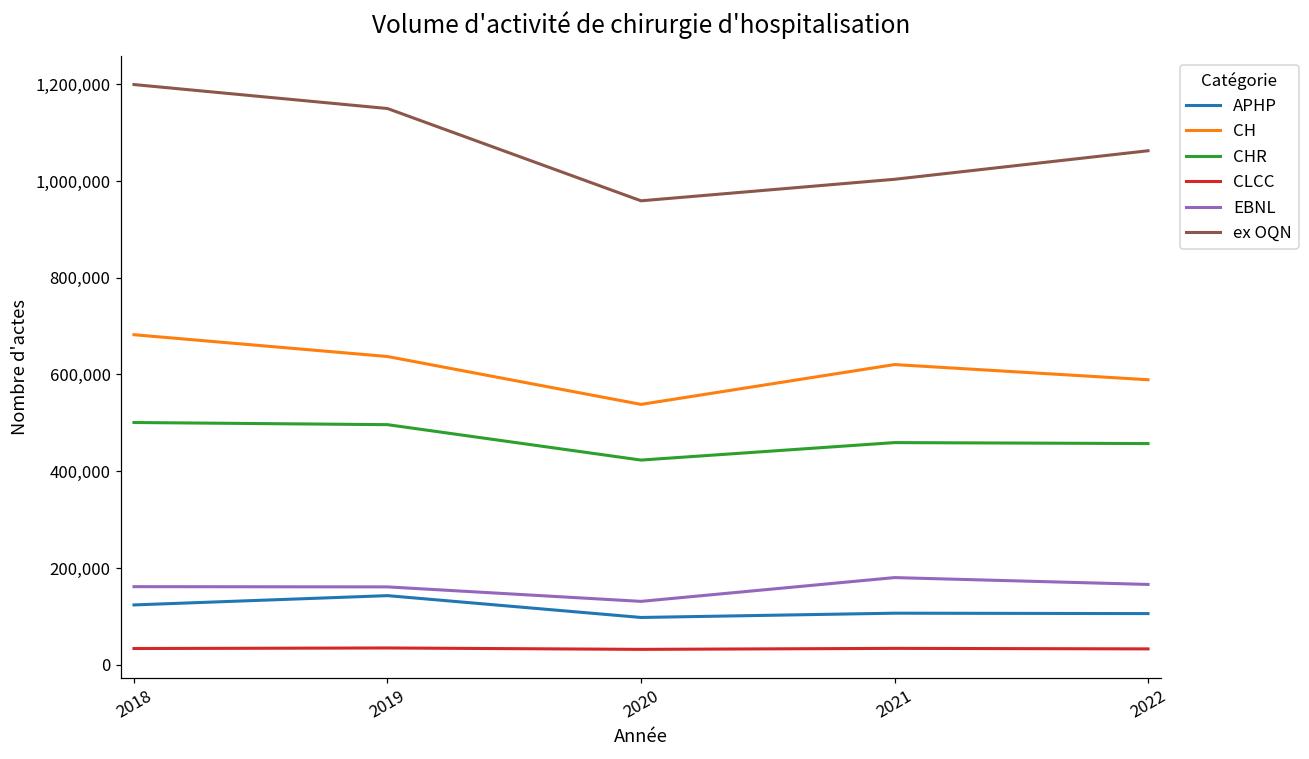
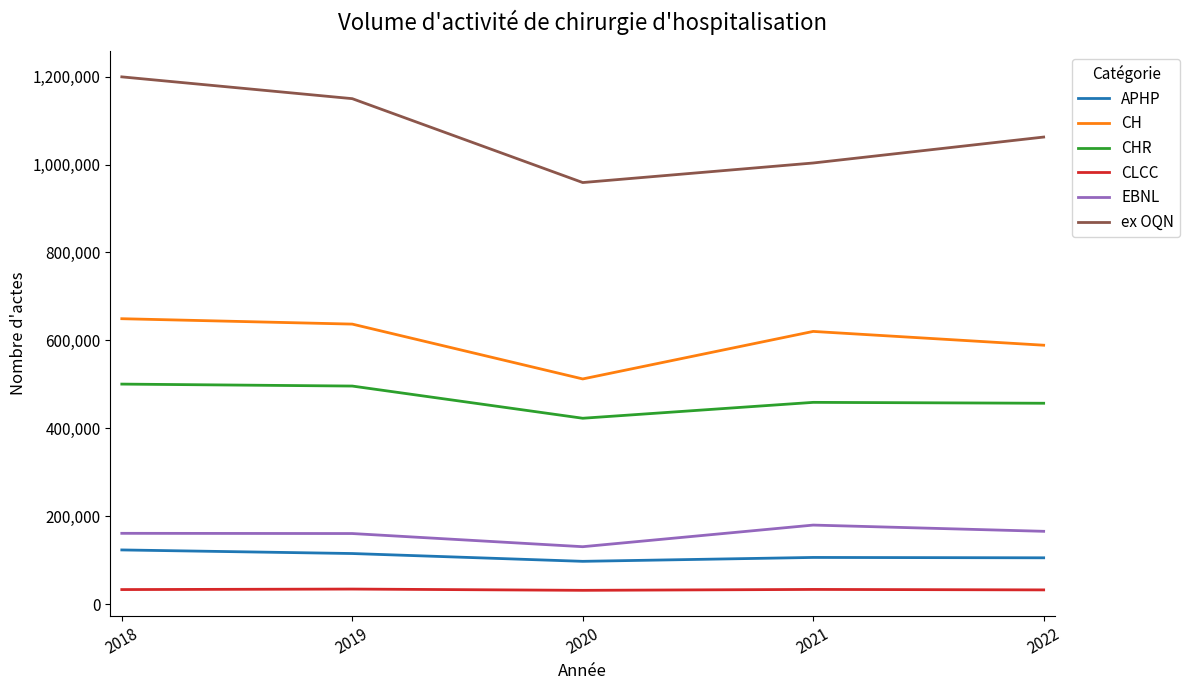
  {
    "APHP": {
      "2018": "120,000",
-     "2019": "140,000",
+     "2019": "120,000",
      "2020": "100,000",
      "2021": "110,000",
      "2022": "110,000"
    },
    "CH": {
-     "2018": "680,000",
+     "2018": "650,000",
      "2019": "640,000",
-     "2020": "540,000",
+     "2020": "510,000",
      "2021": "620,000",
      "2022": "590,000"
    },
    "CHR": {
      "2018": "500,000",
      "2019": "500,000",
      "2020": "420,000",
      "2021": "460,000",
      "2022": "460,000"
    },
    "CLCC": {
      "2018": "30,000",
      "2019": "30,000",
      "2020": "30,000",
      "2021": "30,000",
      "2022": "30,000"
    },
    "EBNL": {
      "2018": "160,000",
      "2019": "160,000",
      "2020": "130,000",
      "2021": "180,000",
      "2022": "170,000"
    },
    "ex OQN": {
      "2018": "1,200,000",
      "2019": "1,150,000",
      "2020": "960,000",
      "2021": "1,000,000",
      "2022": "1,060,000"
    }
  }
